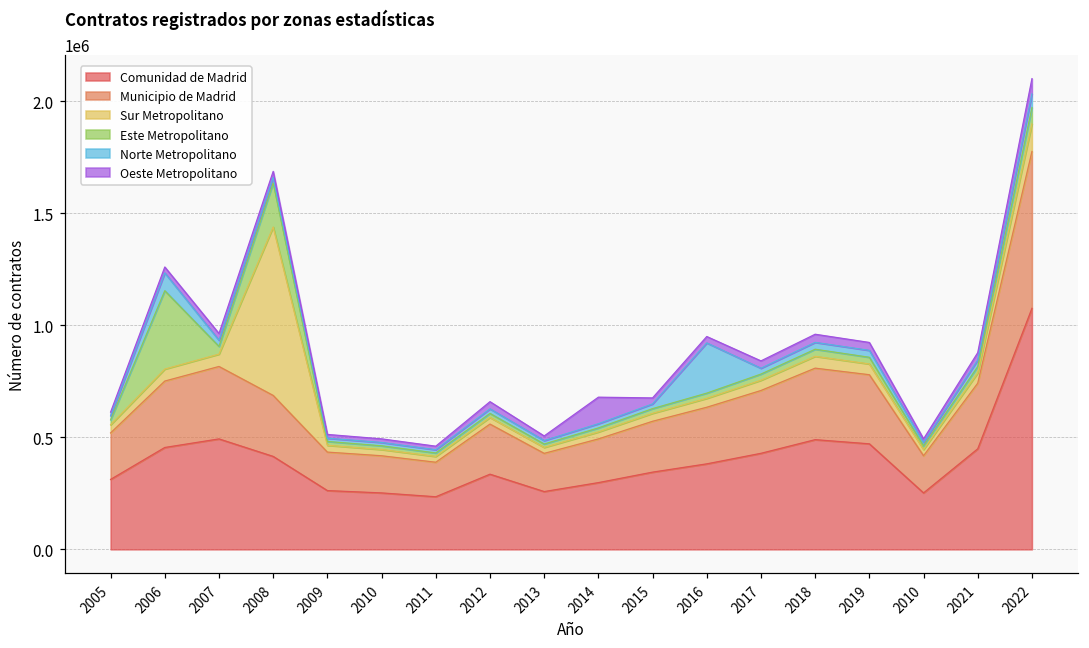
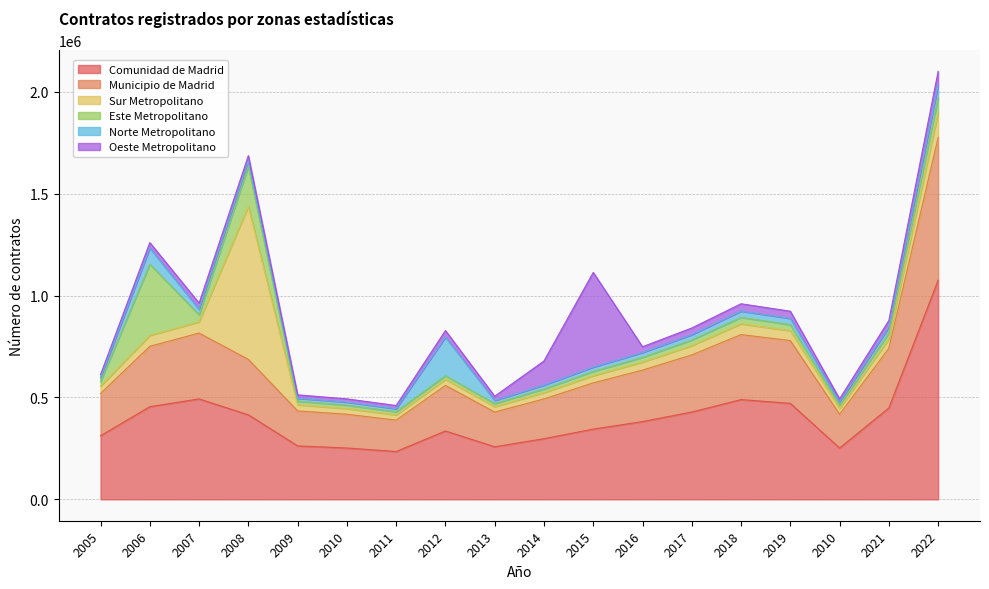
  {
    "Sur Metropolitano": {
      "2005": 40000,
      "2006": 50000,
      "2007": 60000,
      "2008": 750000,
      "2009": 30000,
      "2011": 30000,
      "2012": 30000,
      "2013": 30000,
      "2014": 30000,
      "2015": 40000,
      "2016": 40000,
      "2017": 50000,
      "2018": 50000,
      "2019": 50000,
      "2021": 50000,
      "2022": 120000
    },
    "Este Metropolitano": {
      "2005": 20000,
      "2006": 350000,
      "2007": 30000,
      "2008": 200000,
      "2009": 20000,
      "2011": 20000,
      "2012": 20000,
      "2013": 20000,
      "2014": 20000,
      "2015": 20000,
      "2016": 20000,
      "2017": 30000,
      "2018": 30000,
      "2019": 30000,
      "2021": 30000,
      "2022": 70000
    },
    "Norte Metropolitano": {
      "2005": 20000,
      "2006": 80000,
      "2007": 30000,
      "2008": 20000,
      "2009": 10000,
      "2011": 10000,
-     "2012": 20000,
+     "2012": 190000,
      "2013": 20000,
      "2014": 20000,
      "2015": 20000,
-     "2016": 220000,
+     "2016": 20000,
      "2017": 30000,
      "2018": 30000,
      "2019": 30000,
      "2021": 30000,
      "2022": 60000
    },
    "Oeste Metropolitano": {
      "2005": 20000,
      "2006": 30000,
      "2007": 30000,
      "2008": 30000,
      "2009": 20000,
      "2011": 20000,
      "2012": 30000,
      "2013": 20000,
      "2014": 120000,
-     "2015": 30000,
+     "2015": 460000,
      "2016": 30000,
      "2017": 30000,
      "2018": 40000,
      "2019": 40000,
      "2021": 30000,
      "2022": 70000
    }
  }
